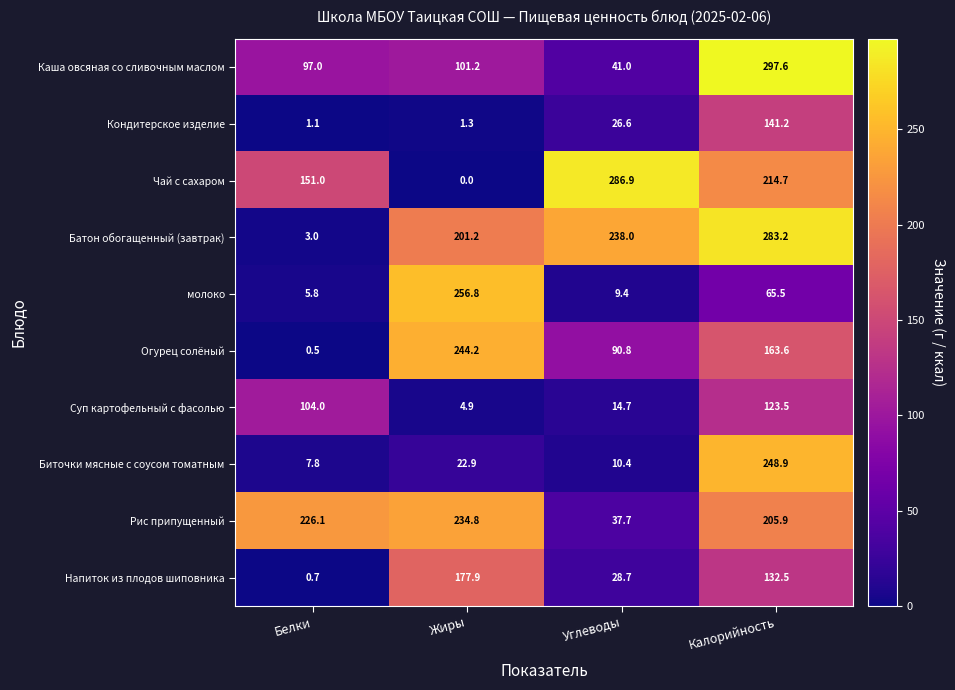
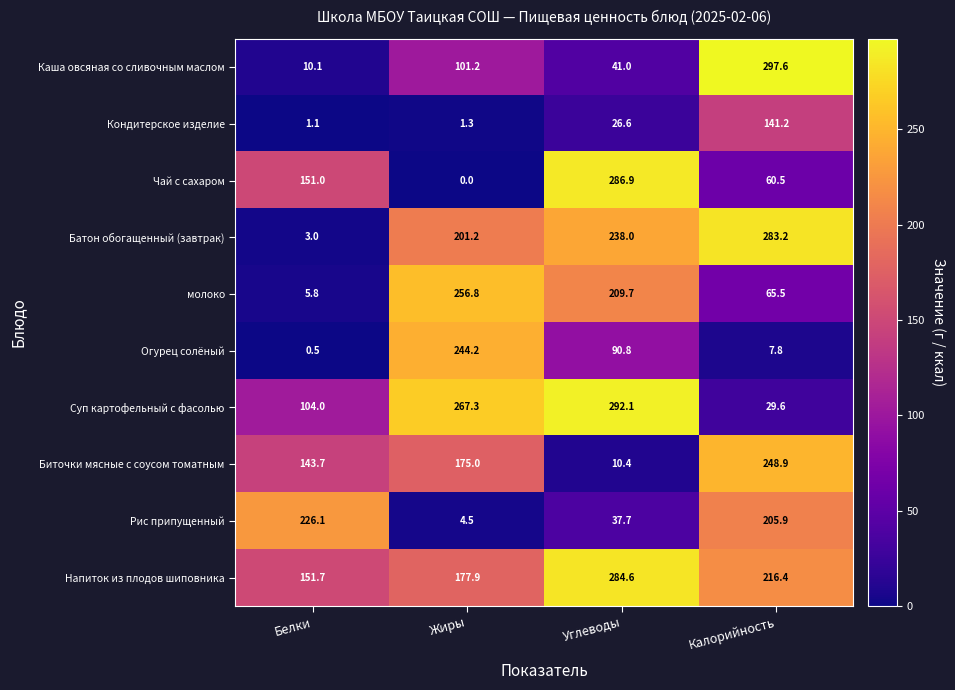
  {
    "Каша овсяная со сливочным маслом": {
-     "Белки": 97.0,
+     "Белки": 10.1,
      "Жиры": 101.2,
      "Углеводы": 41.0,
      "Калорийность": 297.6
    },
    "Кондитерское изделие": {
      "Белки": 1.1,
      "Жиры": 1.3,
      "Углеводы": 26.6,
      "Калорийность": 141.2
    },
    "Чай с сахаром": {
      "Белки": 151.0,
      "Жиры": 0.0,
      "Углеводы": 286.9,
-     "Калорийность": 214.7
+     "Калорийность": 60.5
    },
    "Батон обогащенный (завтрак)": {
      "Белки": 3.0,
      "Жиры": 201.2,
      "Углеводы": 238.0,
      "Калорийность": 283.2
    },
    "молоко": {
      "Белки": 5.8,
      "Жиры": 256.8,
-     "Углеводы": 9.4,
+     "Углеводы": 209.7,
      "Калорийность": 65.5
    },
    "Огурец солёный": {
      "Белки": 0.5,
      "Жиры": 244.2,
      "Углеводы": 90.8,
-     "Калорийность": 163.6
+     "Калорийность": 7.8
    },
    "Суп картофельный с фасолью": {
      "Белки": 104.0,
-     "Жиры": 4.9,
-     "Углеводы": 14.7,
-     "Калорийность": 123.5
+     "Жиры": 267.3,
+     "Углеводы": 292.1,
+     "Калорийность": 29.6
    },
    "Биточки мясные с соусом томатным": {
-     "Белки": 7.8,
-     "Жиры": 22.9,
+     "Белки": 143.7,
+     "Жиры": 175.0,
      "Углеводы": 10.4,
      "Калорийность": 248.9
    },
    "Рис припущенный": {
      "Белки": 226.1,
-     "Жиры": 234.8,
+     "Жиры": 4.5,
      "Углеводы": 37.7,
      "Калорийность": 205.9
    },
    "Напиток из плодов шиповника": {
-     "Белки": 0.7,
+     "Белки": 151.7,
      "Жиры": 177.9,
-     "Углеводы": 28.7,
-     "Калорийность": 132.5
+     "Углеводы": 284.6,
+     "Калорийность": 216.4
    }
  }
